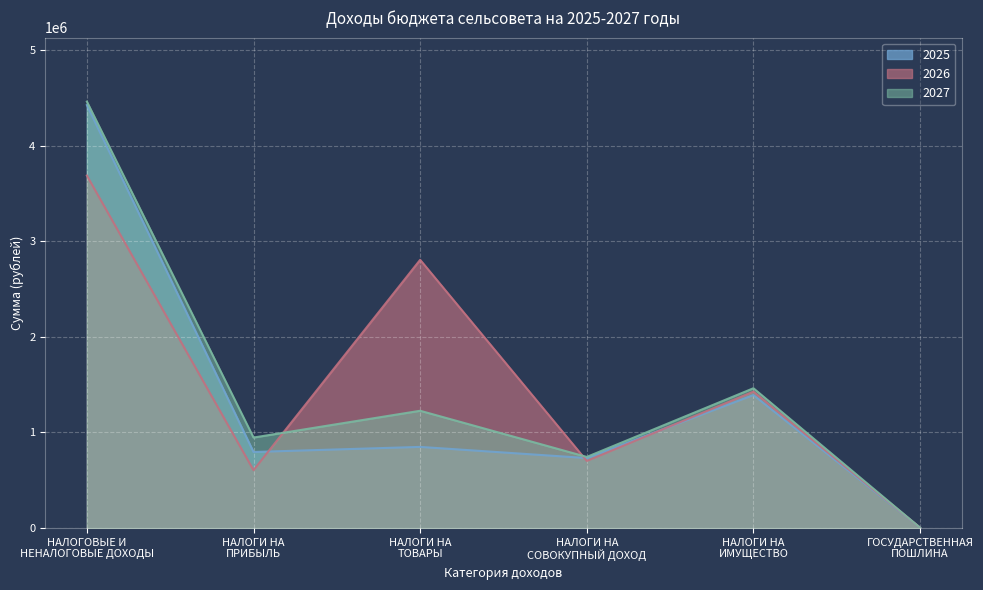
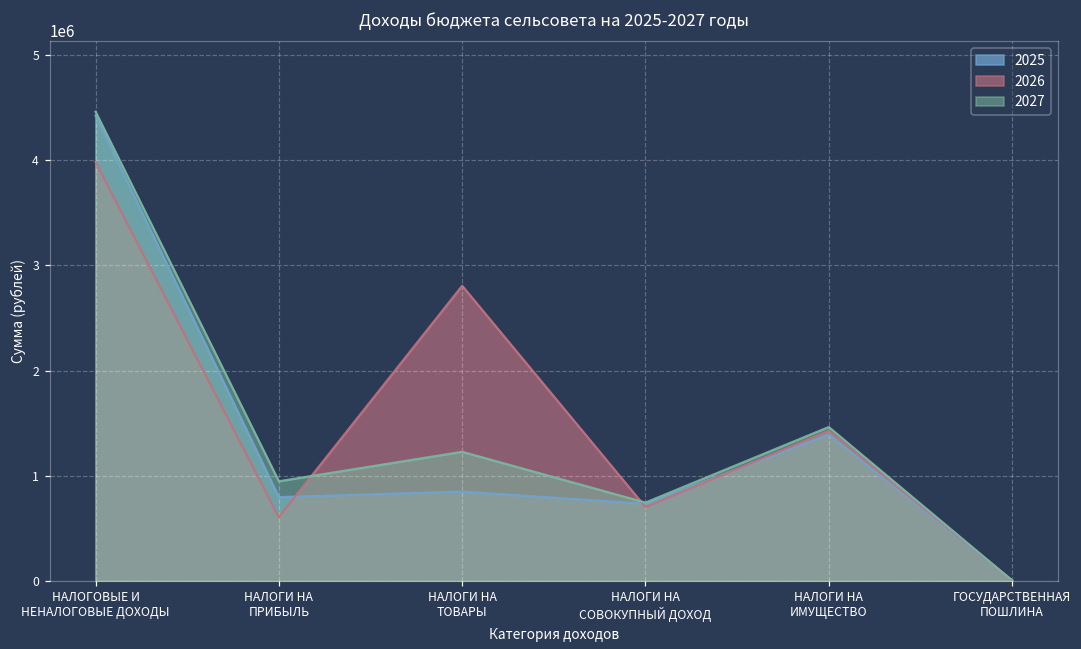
  {
    "2026": {
-     "НАЛОГОВЫЕ И НЕНАЛОГОВЫЕ ДОХОДЫ": 3700000,
+     "НАЛОГОВЫЕ И НЕНАЛОГОВЫЕ ДОХОДЫ": 4000000,
      "НАЛОГИ НА ПРИБЫЛЬ": 600000,
      "НАЛОГИ НА ТОВАРЫ": 2800000,
      "НАЛОГИ НА СОВОКУПНЫЙ ДОХОД": 700000,
      "НАЛОГИ НА ИМУЩЕСТВО": 1400000
    }
  }
